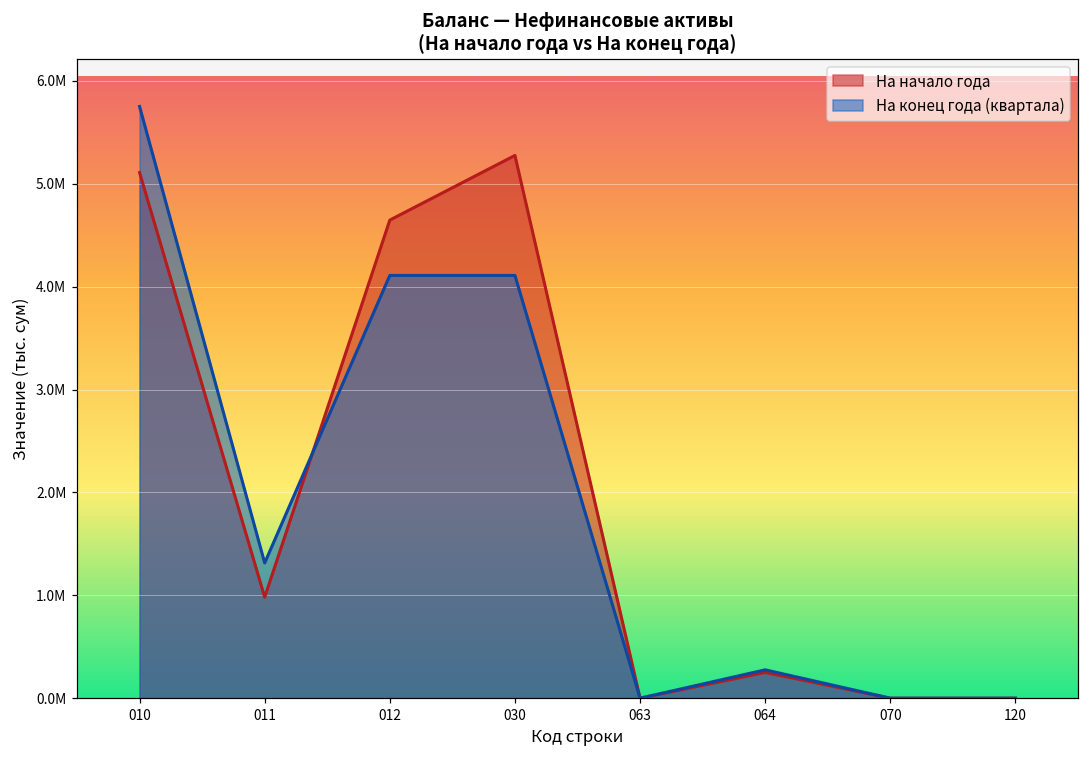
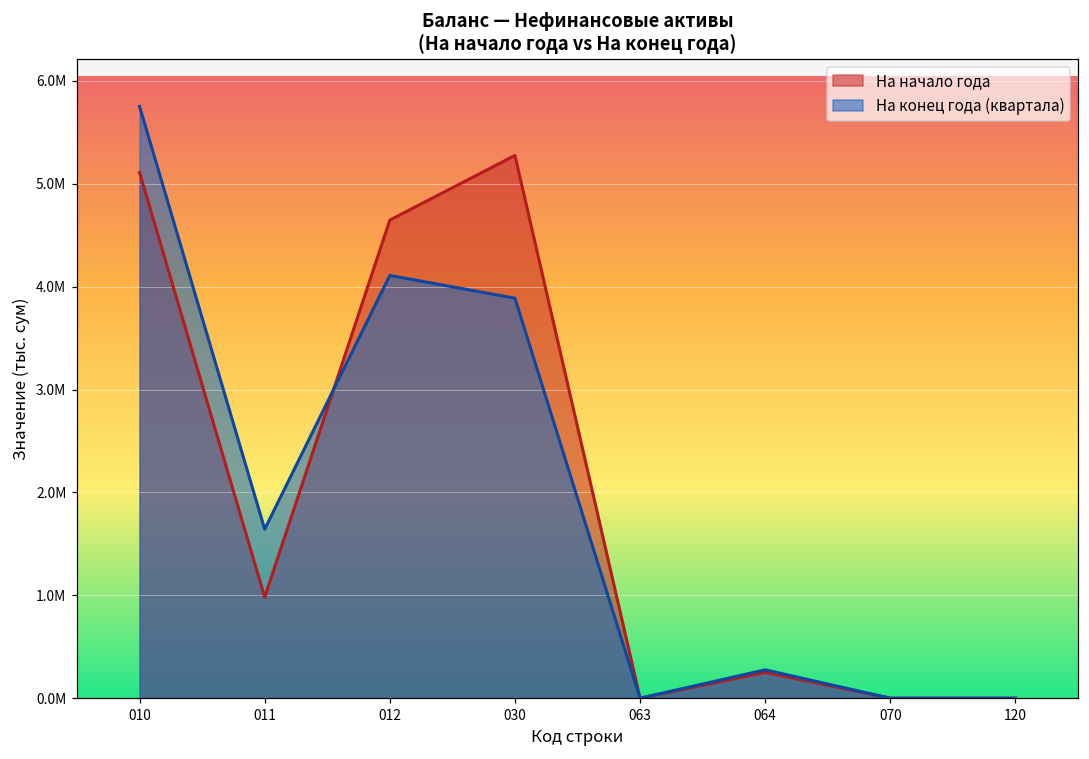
  {
    "На начало года": {
      "010": 5100000,
      "011": 1000000,
      "012": 4600000,
      "030": 5300000
    },
    "На конец года (квартала)": {
      "010": 5800000,
-     "011": 1300000,
+     "011": 1600000,
      "012": 4100000,
-     "030": 4100000
+     "030": 3900000
    }
  }
